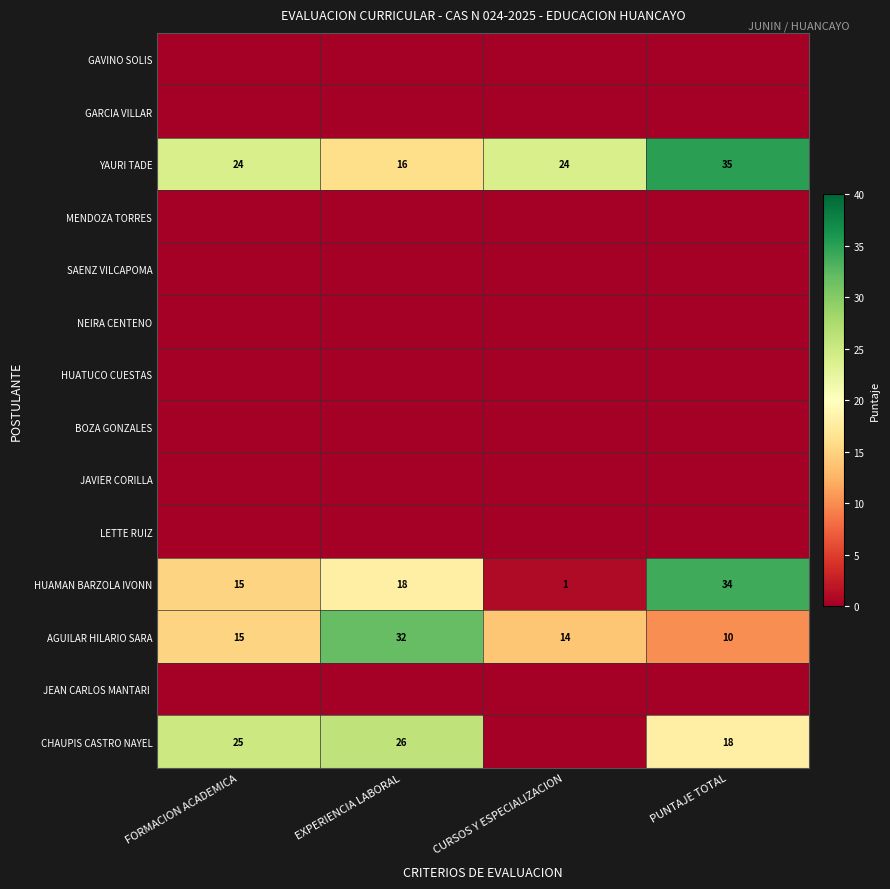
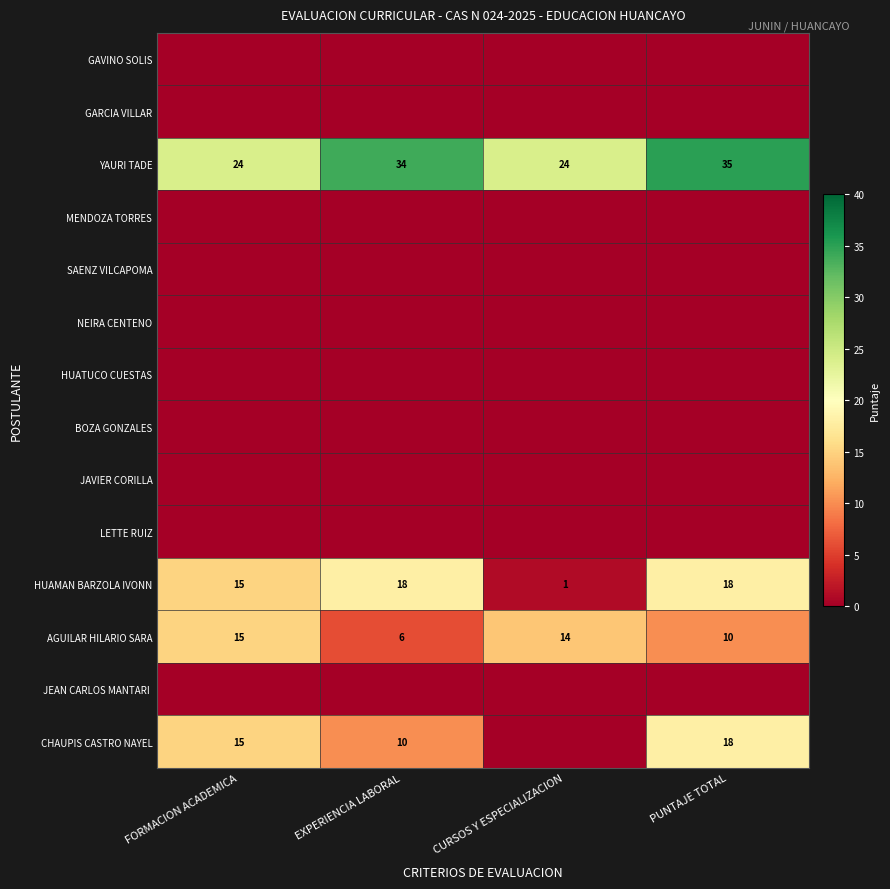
  {
    "YAURI TADE": {
      "FORMACION ACADEMICA": 24,
-     "EXPERIENCIA LABORAL": 16,
+     "EXPERIENCIA LABORAL": 34,
      "CURSOS Y ESPECIALIZACION": 24,
      "PUNTAJE TOTAL": 35
    },
    "HUAMAN BARZOLA IVONN": {
      "FORMACION ACADEMICA": 15,
      "EXPERIENCIA LABORAL": 18,
      "CURSOS Y ESPECIALIZACION": 1,
-     "PUNTAJE TOTAL": 34
+     "PUNTAJE TOTAL": 18
    },
    "AGUILAR HILARIO SARA": {
      "FORMACION ACADEMICA": 15,
-     "EXPERIENCIA LABORAL": 32,
+     "EXPERIENCIA LABORAL": 6,
      "CURSOS Y ESPECIALIZACION": 14,
      "PUNTAJE TOTAL": 10
    },
    "CHAUPIS CASTRO NAYEL": {
-     "FORMACION ACADEMICA": 25,
-     "EXPERIENCIA LABORAL": 26,
+     "FORMACION ACADEMICA": 15,
+     "EXPERIENCIA LABORAL": 10,
      "PUNTAJE TOTAL": 18
    }
  }
